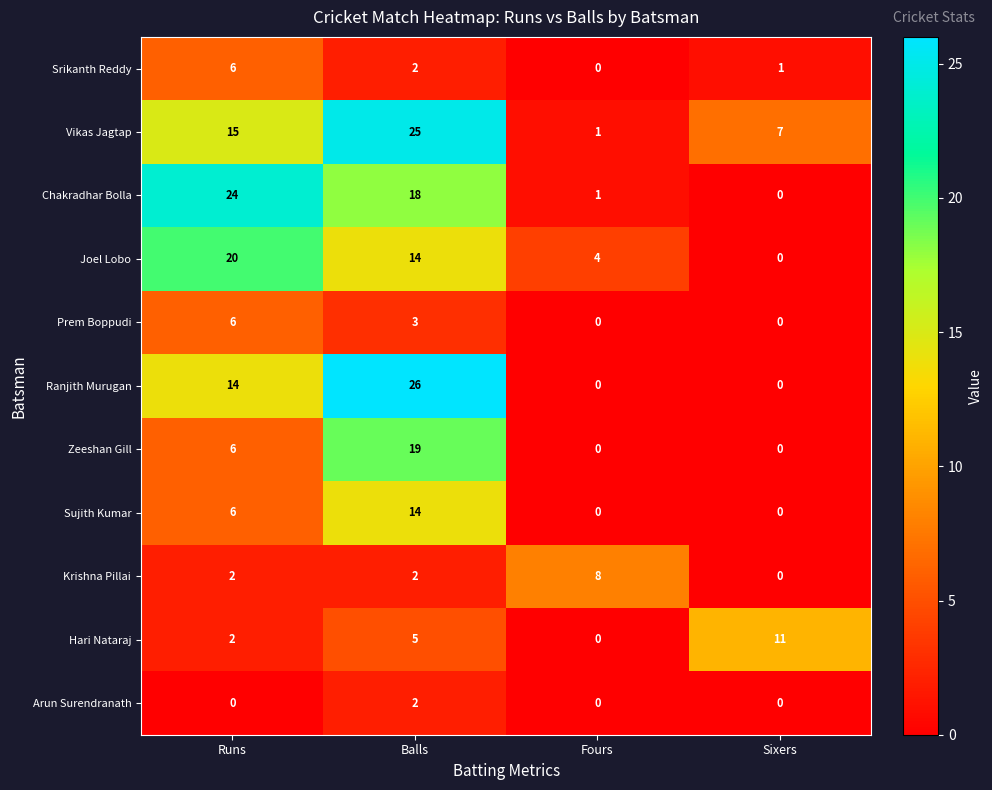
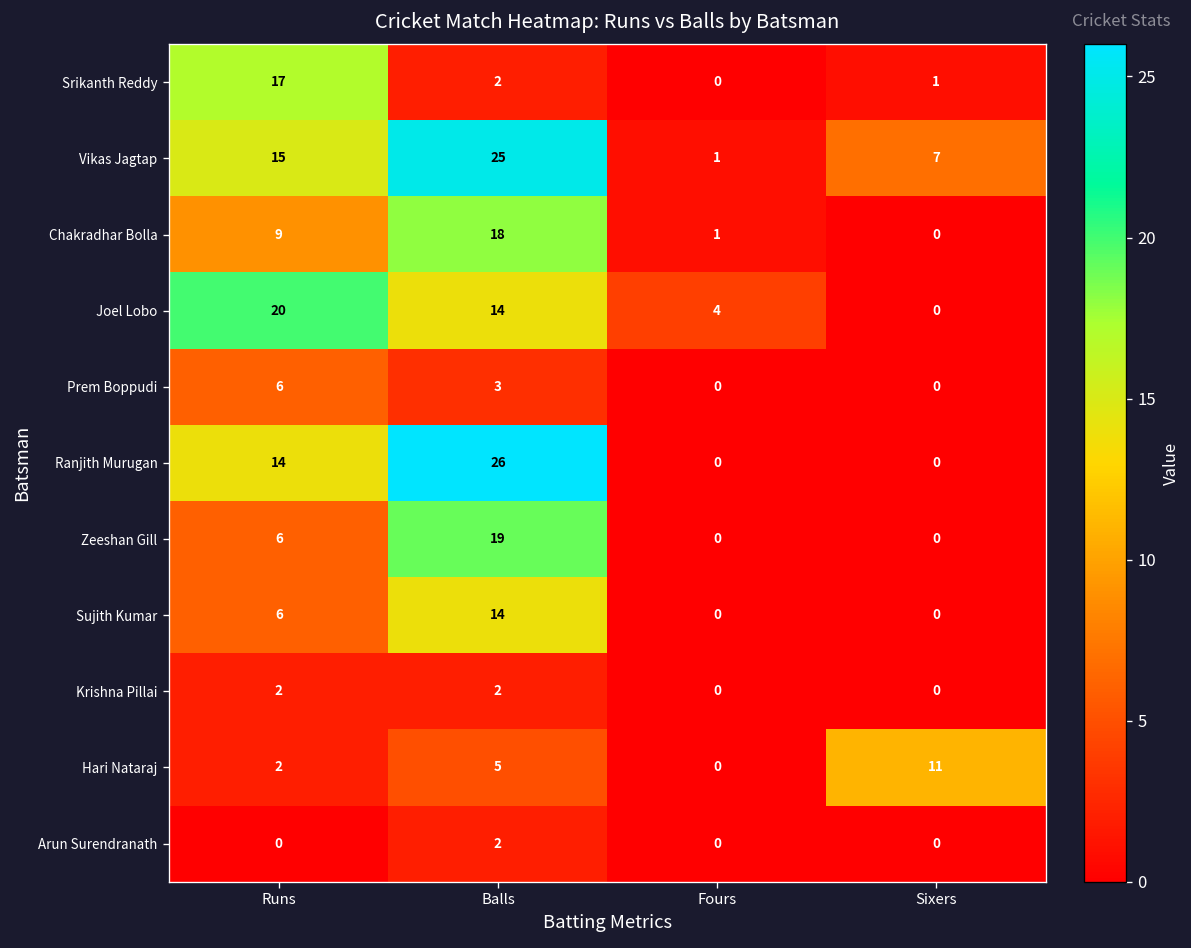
  {
    "Srikanth Reddy": {
-     "Runs": 6,
+     "Runs": 17,
      "Balls": 2,
      "Fours": 0,
      "Sixers": 1
    },
    "Vikas Jagtap": {
      "Runs": 15,
      "Balls": 25,
      "Fours": 1,
      "Sixers": 7
    },
    "Chakradhar Bolla": {
-     "Runs": 24,
+     "Runs": 9,
      "Balls": 18,
      "Fours": 1,
      "Sixers": 0
    },
    "Joel Lobo": {
      "Runs": 20,
      "Balls": 14,
      "Fours": 4,
      "Sixers": 0
    },
    "Prem Boppudi": {
      "Runs": 6,
      "Balls": 3,
      "Fours": 0,
      "Sixers": 0
    },
    "Ranjith Murugan": {
      "Runs": 14,
      "Balls": 26,
      "Fours": 0,
      "Sixers": 0
    },
    "Zeeshan Gill": {
      "Runs": 6,
      "Balls": 19,
      "Fours": 0,
      "Sixers": 0
    },
    "Sujith Kumar": {
      "Runs": 6,
      "Balls": 14,
      "Fours": 0,
      "Sixers": 0
    },
    "Krishna Pillai": {
      "Runs": 2,
      "Balls": 2,
-     "Fours": 8,
+     "Fours": 0,
      "Sixers": 0
    },
    "Hari Nataraj": {
      "Runs": 2,
      "Balls": 5,
      "Fours": 0,
      "Sixers": 11
    },
    "Arun Surendranath": {
      "Runs": 0,
      "Balls": 2,
      "Fours": 0,
      "Sixers": 0
    }
  }
